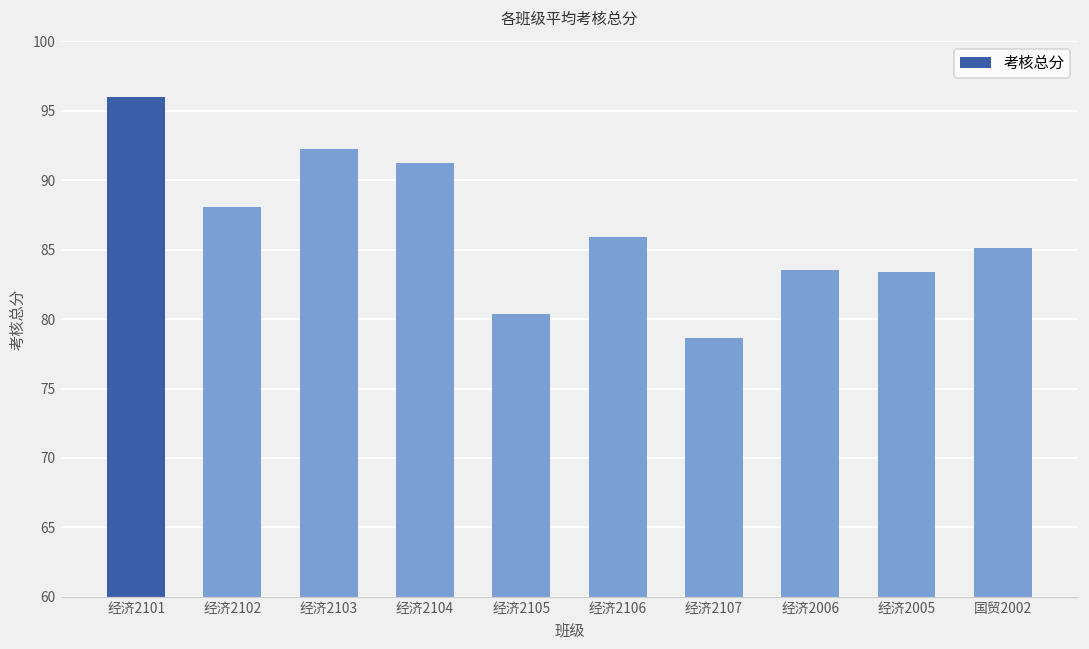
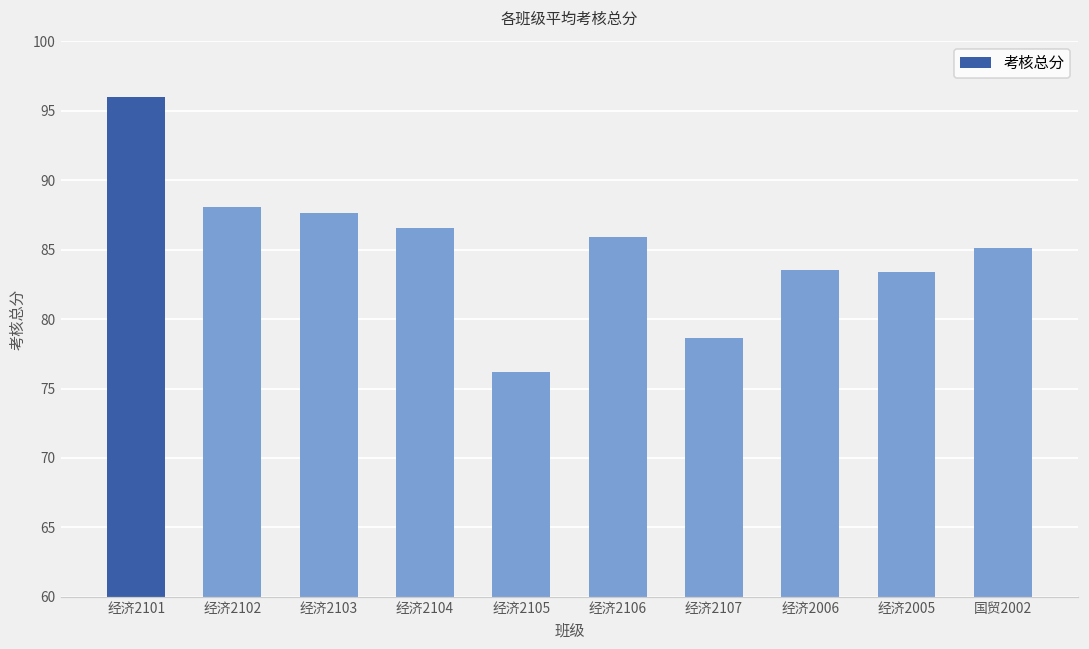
  {
    "经济2101": 96.0,
    "经济2102": 88.1,
-   "经济2103": 92.3,
-   "经济2104": 91.2,
-   "经济2105": 80.3,
+   "经济2103": 87.6,
+   "经济2104": 86.6,
+   "经济2105": 76.2,
    "经济2106": 85.9,
    "经济2107": 78.7,
    "经济2006": 83.5,
    "经济2005": 83.4,
    "国贸2002": 85.1
  }
